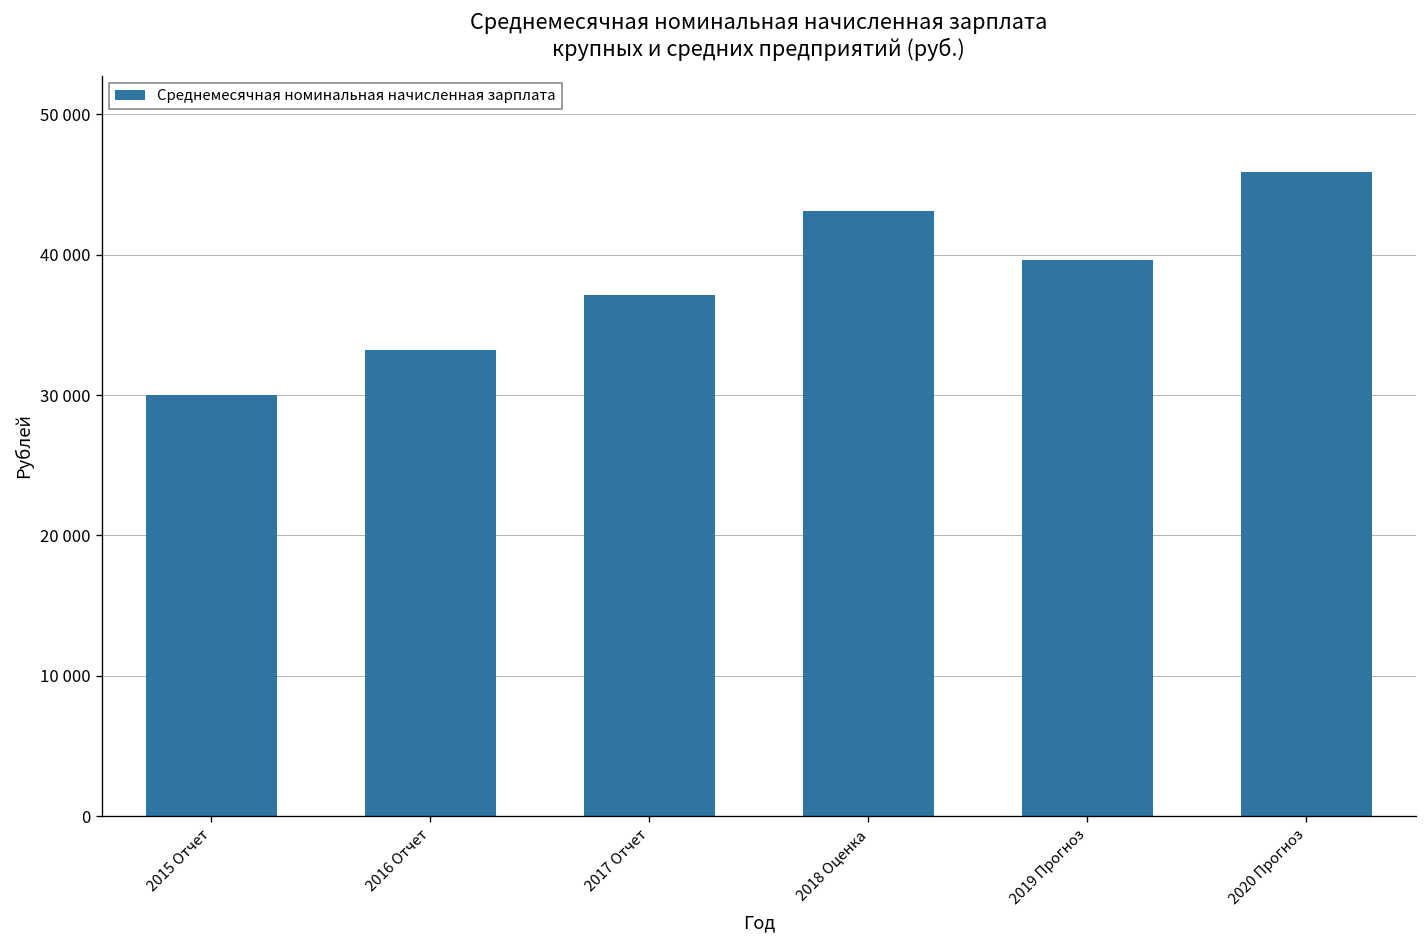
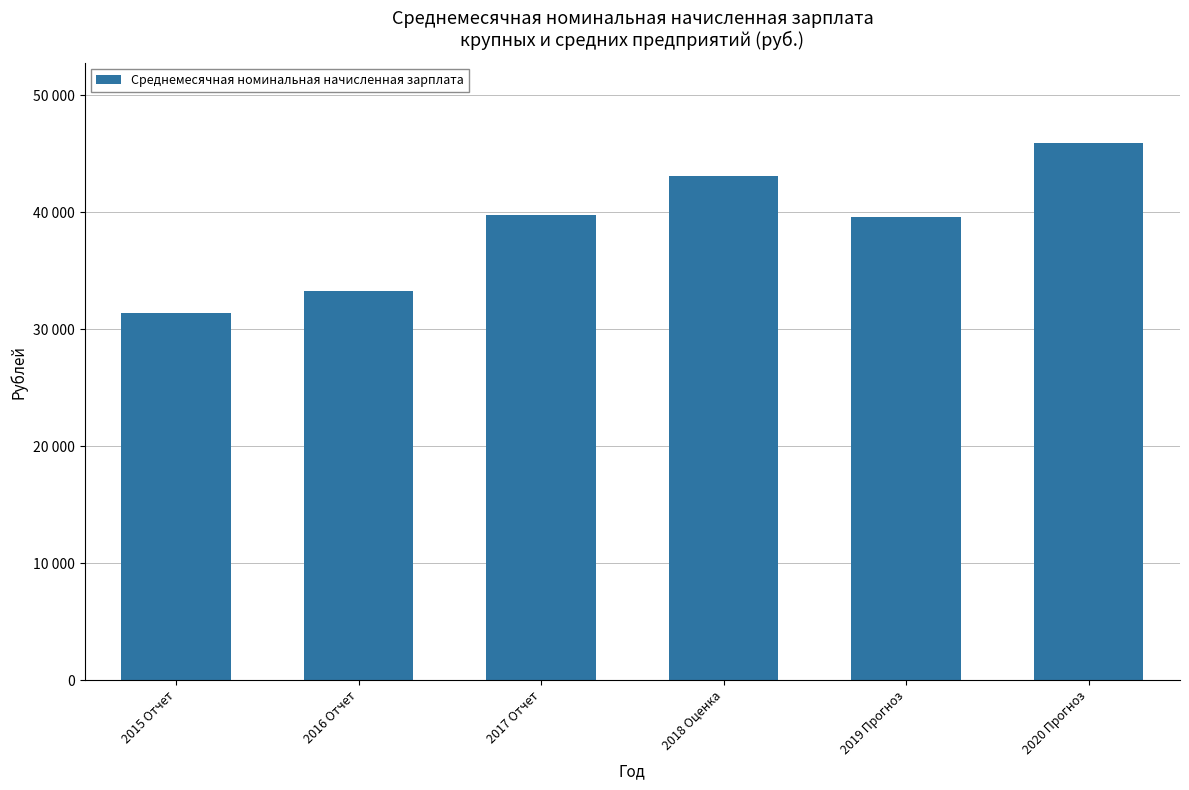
  {
-   "2015 Отчет": 30000,
+   "2015 Отчет": 31300,
    "2016 Отчет": 33200,
-   "2017 Отчет": 37100,
+   "2017 Отчет": 39800,
    "2018 Оценка": 43100,
    "2019 Прогноз": 39600,
    "2020 Прогноз": 45900
  }
